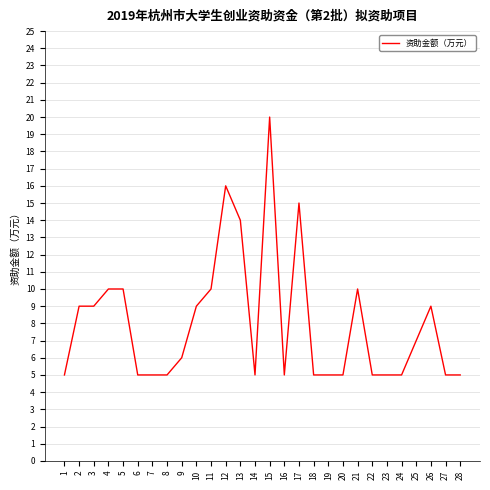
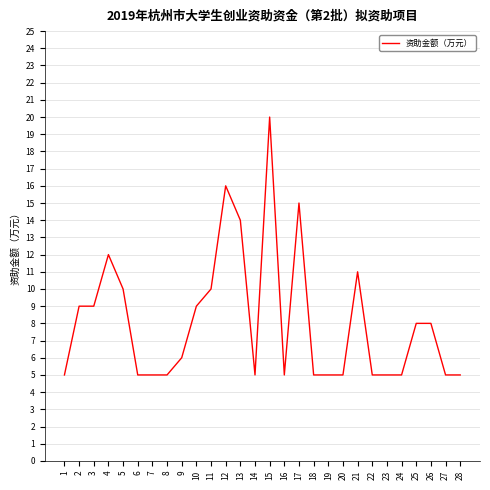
  {
    "1": 5,
    "2": 9,
    "3": 9,
-   "4": 10,
+   "4": 12,
    "5": 10,
    "6": 5,
    "7": 5,
    "8": 5,
    "9": 6,
    "10": 9,
    "11": 10,
    "12": 16,
    "13": 14,
    "14": 5,
    "15": 20,
    "16": 5,
    "17": 15,
    "18": 5,
    "19": 5,
    "20": 5,
-   "21": 10,
+   "21": 11,
    "22": 5,
    "23": 5,
    "24": 5,
-   "25": 7,
-   "26": 9,
+   "25": 8,
+   "26": 8,
    "27": 5,
    "28": 5
  }
